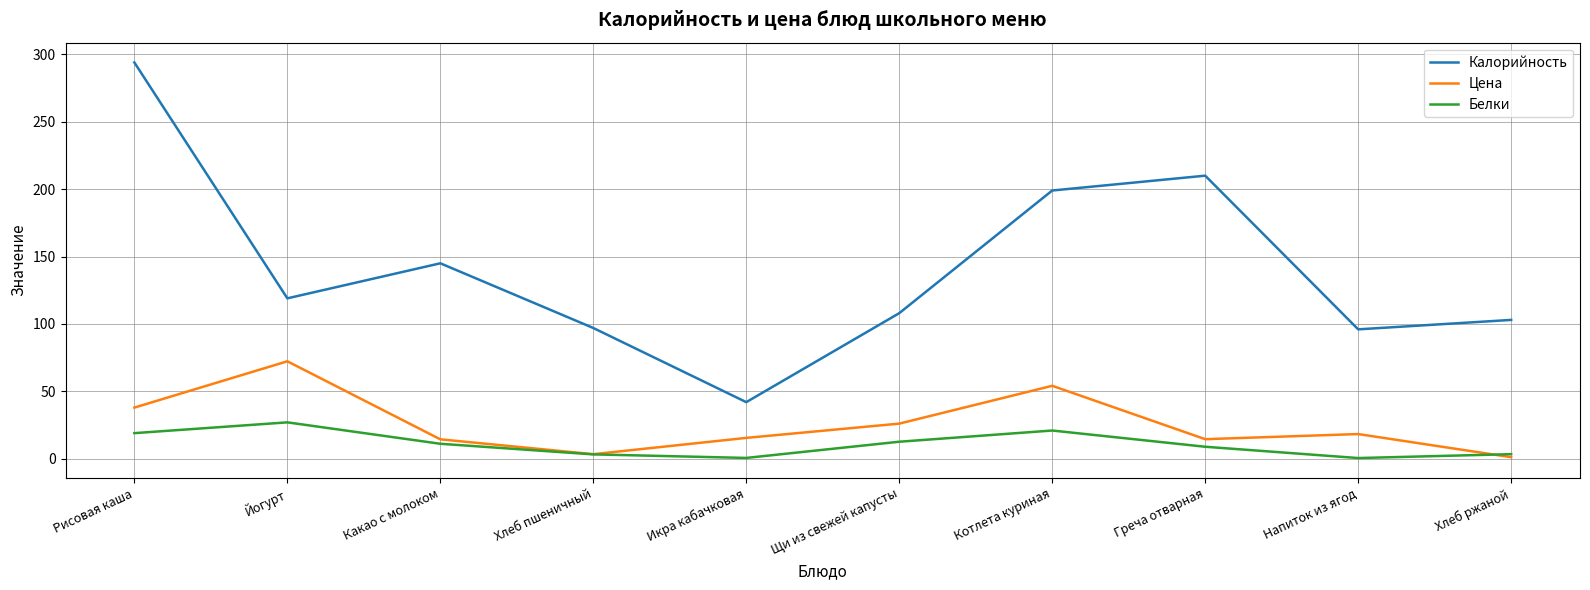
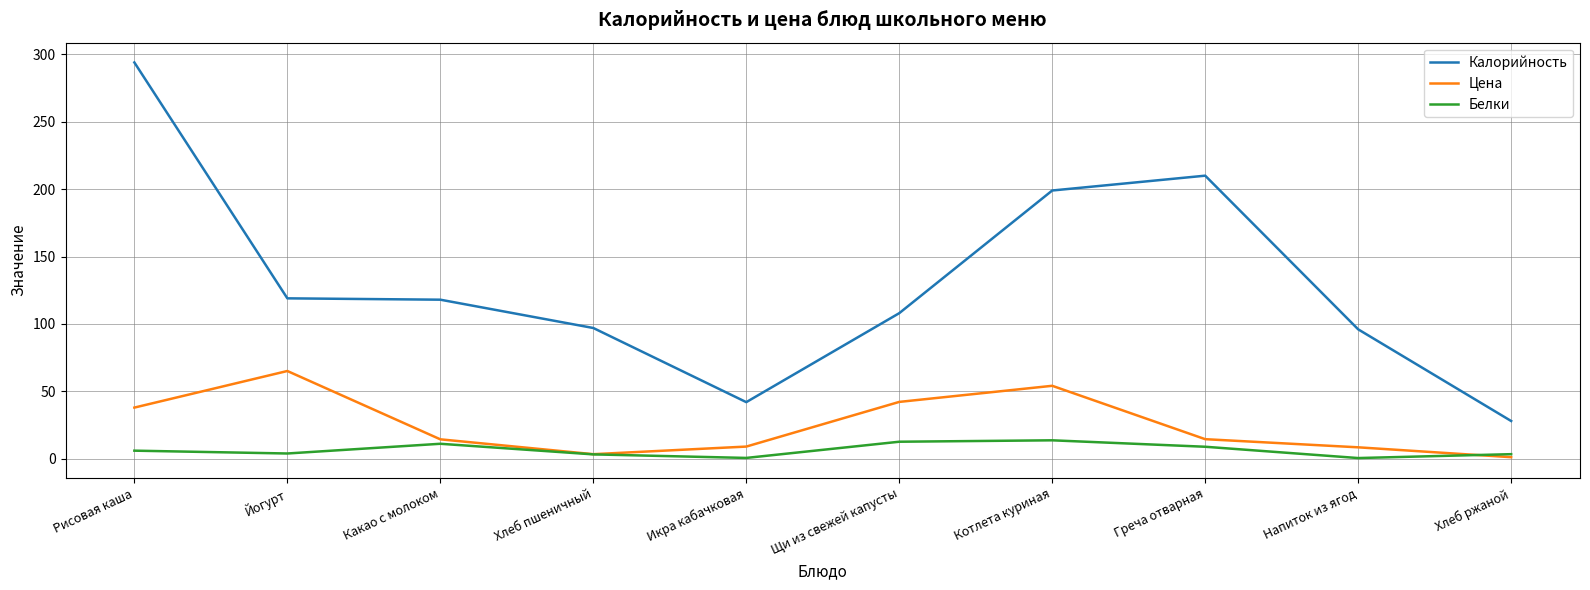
  {
    "Калорийность": {
      "Рисовая каша": 294,
      "Йогурт": 119,
-     "Какао с молоком": 145,
+     "Какао с молоком": 118,
      "Хлеб пшеничный": 97,
      "Икра кабачковая": 42,
      "Щи из свежей капусты": 108,
      "Котлета куриная": 199,
      "Греча отварная": 210,
      "Напиток из ягод": 96,
-     "Хлеб ржаной": 103
+     "Хлеб ржаной": 28
    },
    "Цена": {
      "Рисовая каша": 38,
-     "Йогурт": 72,
+     "Йогурт": 65,
      "Какао с молоком": 14,
-     "Икра кабачковая": 15,
-     "Щи из свежей капусты": 26,
+     "Икра кабачковая": 9,
+     "Щи из свежей капусты": 42,
      "Котлета куриная": 54,
      "Греча отварная": 15,
-     "Напиток из ягод": 18,
+     "Напиток из ягод": 8,
      "Хлеб ржаной": 1
    },
    "Белки": {
-     "Рисовая каша": 19,
-     "Йогурт": 27,
+     "Рисовая каша": 6,
+     "Йогурт": 4,
      "Какао с молоком": 11,
      "Икра кабачковая": 1,
      "Щи из свежей капусты": 13,
-     "Котлета куриная": 21,
+     "Котлета куриная": 14,
      "Греча отварная": 9,
      "Напиток из ягод": 1,
      "Хлеб ржаной": 3
    }
  }
